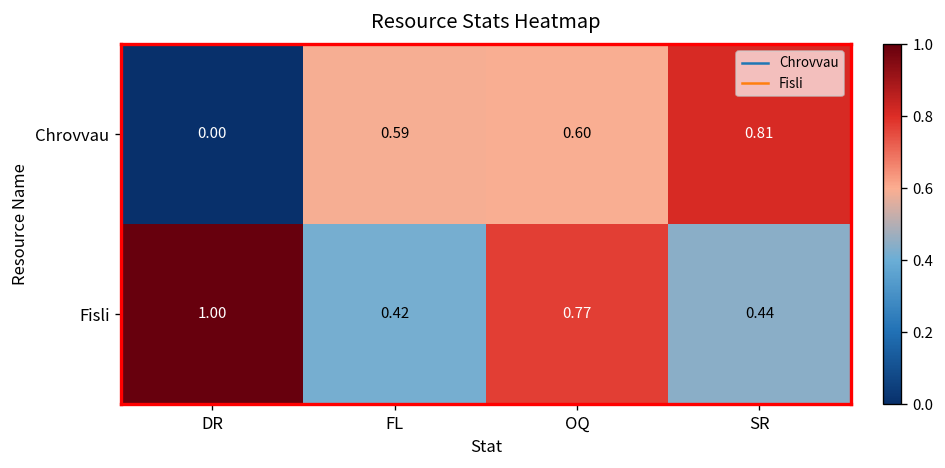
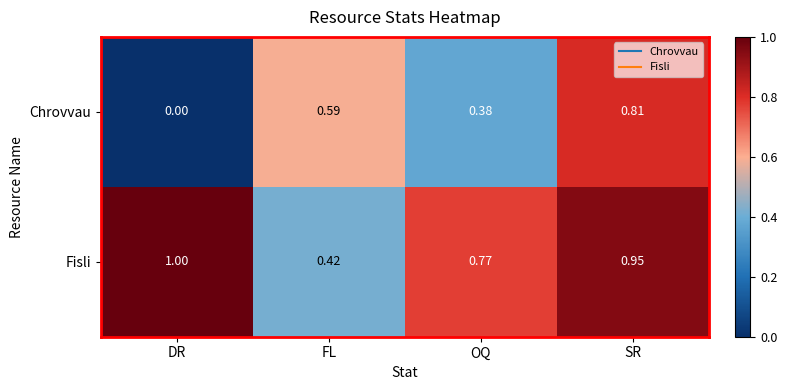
  {
    "Chrovvau": {
      "DR": 0.00,
      "FL": 0.59,
-     "OQ": 0.60,
+     "OQ": 0.38,
      "SR": 0.81
    },
    "Fisli": {
      "DR": 1.00,
      "FL": 0.42,
      "OQ": 0.77,
-     "SR": 0.44
+     "SR": 0.95
    }
  }
